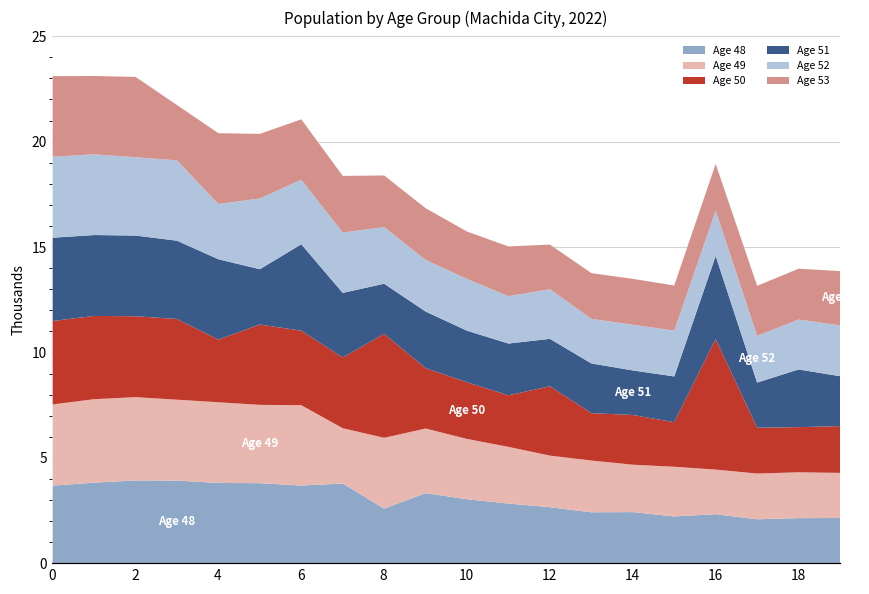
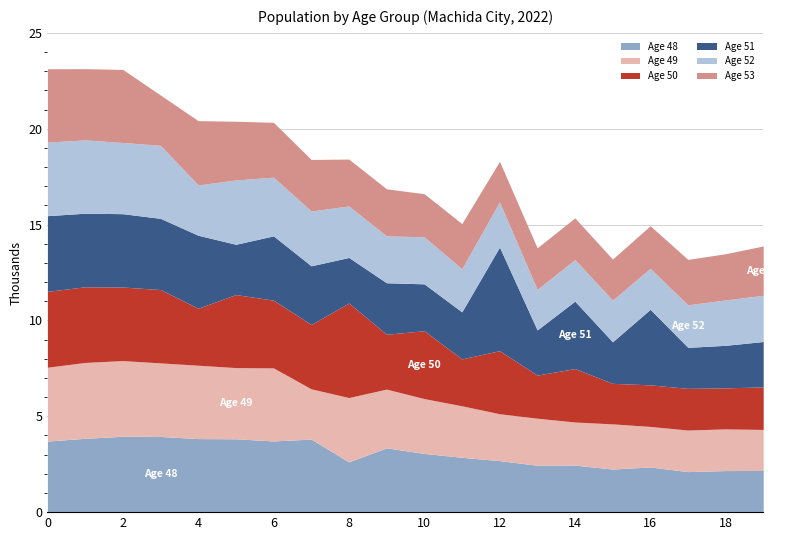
  {
    "Age 50": {
-     "10": 2.7,
-     "14": 2.4,
-     "16": 6.2
+     "10": 3.5,
+     "14": 2.8,
+     "16": 2.2
    },
    "Age 51": {
-     "6": 4.1,
-     "12": 2.2,
-     "14": 2.1,
-     "18": 2.7
+     "6": 3.4,
+     "12": 5.4,
+     "14": 3.5,
+     "18": 2.2
    }
  }
